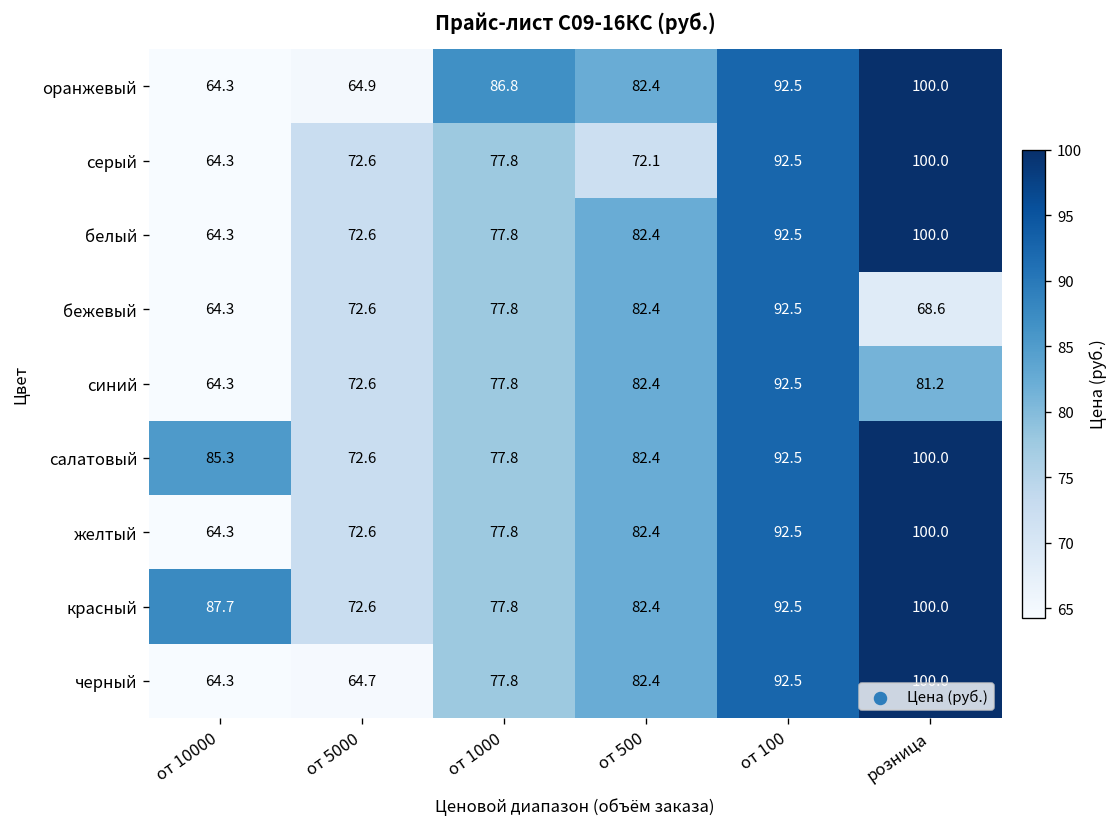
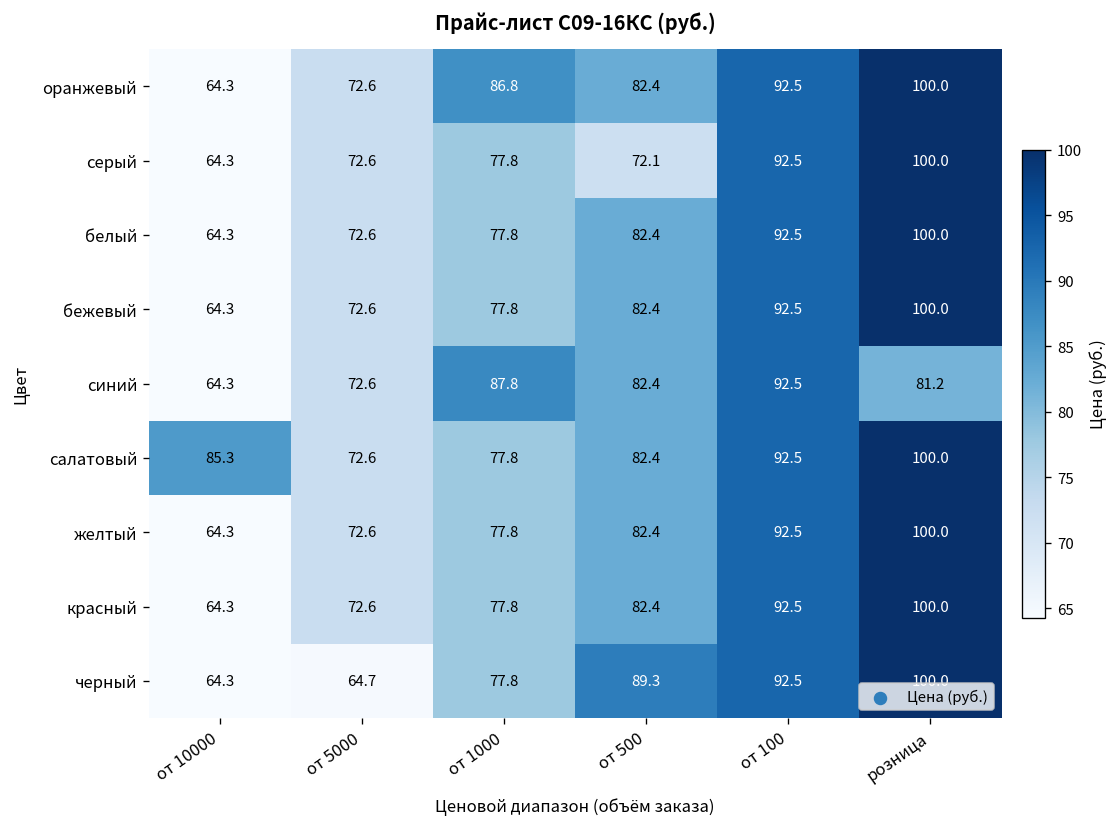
  {
    "оранжевый": {
      "от 10000": 64.3,
-     "от 5000": 64.9,
+     "от 5000": 72.6,
      "от 1000": 86.8,
      "от 500": 82.4,
      "от 100": 92.5,
      "розница": 100.0
    },
    "серый": {
      "от 10000": 64.3,
      "от 5000": 72.6,
      "от 1000": 77.8,
      "от 500": 72.1,
      "от 100": 92.5,
      "розница": 100.0
    },
    "белый": {
      "от 10000": 64.3,
      "от 5000": 72.6,
      "от 1000": 77.8,
      "от 500": 82.4,
      "от 100": 92.5,
      "розница": 100.0
    },
    "бежевый": {
      "от 10000": 64.3,
      "от 5000": 72.6,
      "от 1000": 77.8,
      "от 500": 82.4,
      "от 100": 92.5,
-     "розница": 68.6
+     "розница": 100.0
    },
    "синий": {
      "от 10000": 64.3,
      "от 5000": 72.6,
-     "от 1000": 77.8,
+     "от 1000": 87.8,
      "от 500": 82.4,
      "от 100": 92.5,
      "розница": 81.2
    },
    "салатовый": {
      "от 10000": 85.3,
      "от 5000": 72.6,
      "от 1000": 77.8,
      "от 500": 82.4,
      "от 100": 92.5,
      "розница": 100.0
    },
    "желтый": {
      "от 10000": 64.3,
      "от 5000": 72.6,
      "от 1000": 77.8,
      "от 500": 82.4,
      "от 100": 92.5,
      "розница": 100.0
    },
    "красный": {
-     "от 10000": 87.7,
+     "от 10000": 64.3,
      "от 5000": 72.6,
      "от 1000": 77.8,
      "от 500": 82.4,
      "от 100": 92.5,
      "розница": 100.0
    },
    "черный": {
      "от 10000": 64.3,
      "от 5000": 64.7,
      "от 1000": 77.8,
-     "от 500": 82.4,
+     "от 500": 89.3,
      "от 100": 92.5
    }
  }
